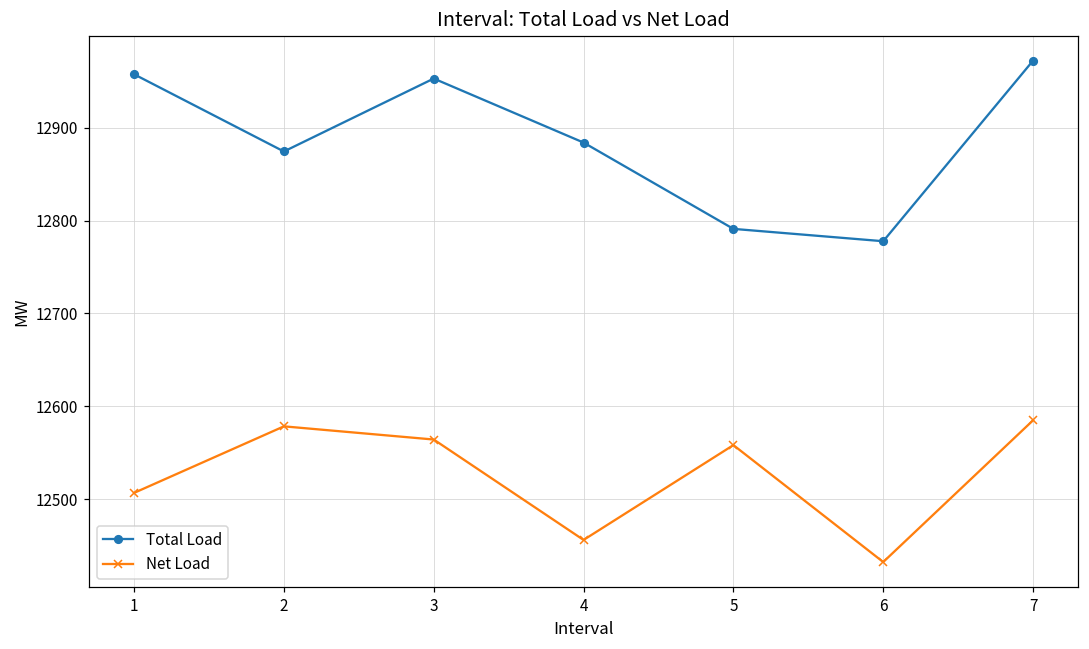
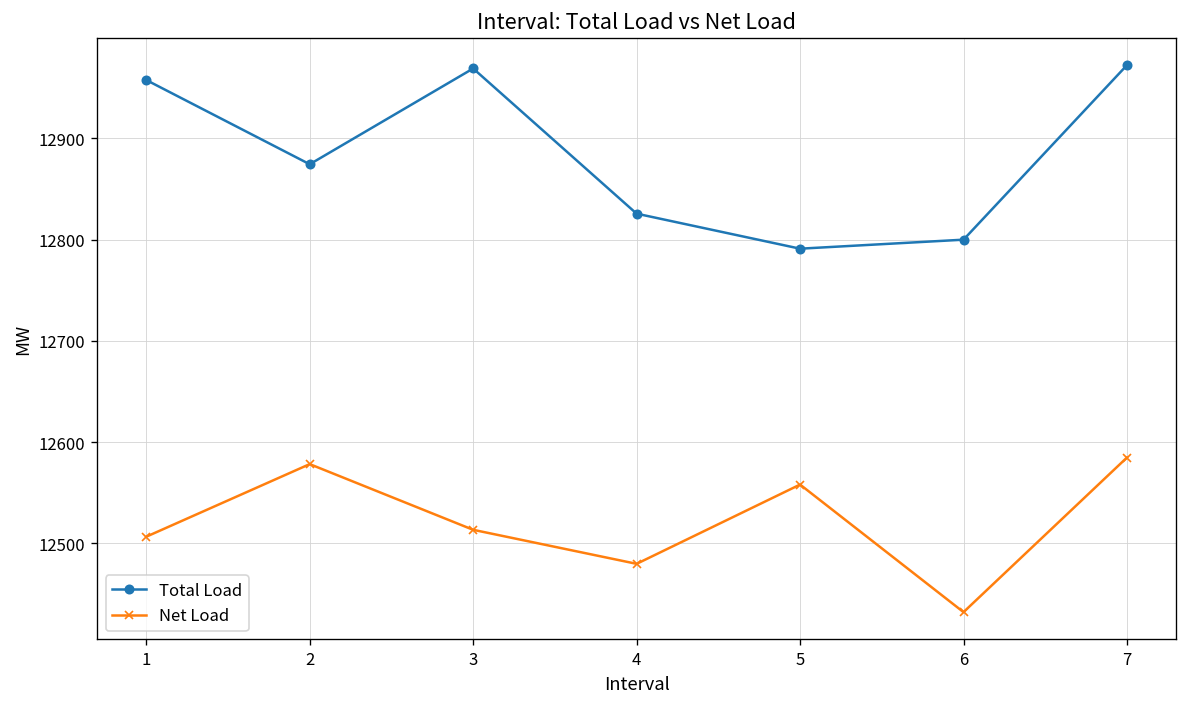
  {
    "Total Load": {
      "1": 12960,
      "2": 12870,
-     "3": 12950,
-     "4": 12880,
+     "3": 12970,
+     "4": 12830,
      "5": 12790,
-     "6": 12780,
+     "6": 12800,
      "7": 12970
    },
    "Net Load": {
      "1": 12510,
      "2": 12580,
-     "3": 12560,
-     "4": 12460,
+     "3": 12510,
+     "4": 12480,
      "5": 12560,
      "6": 12430,
      "7": 12580
    }
  }
